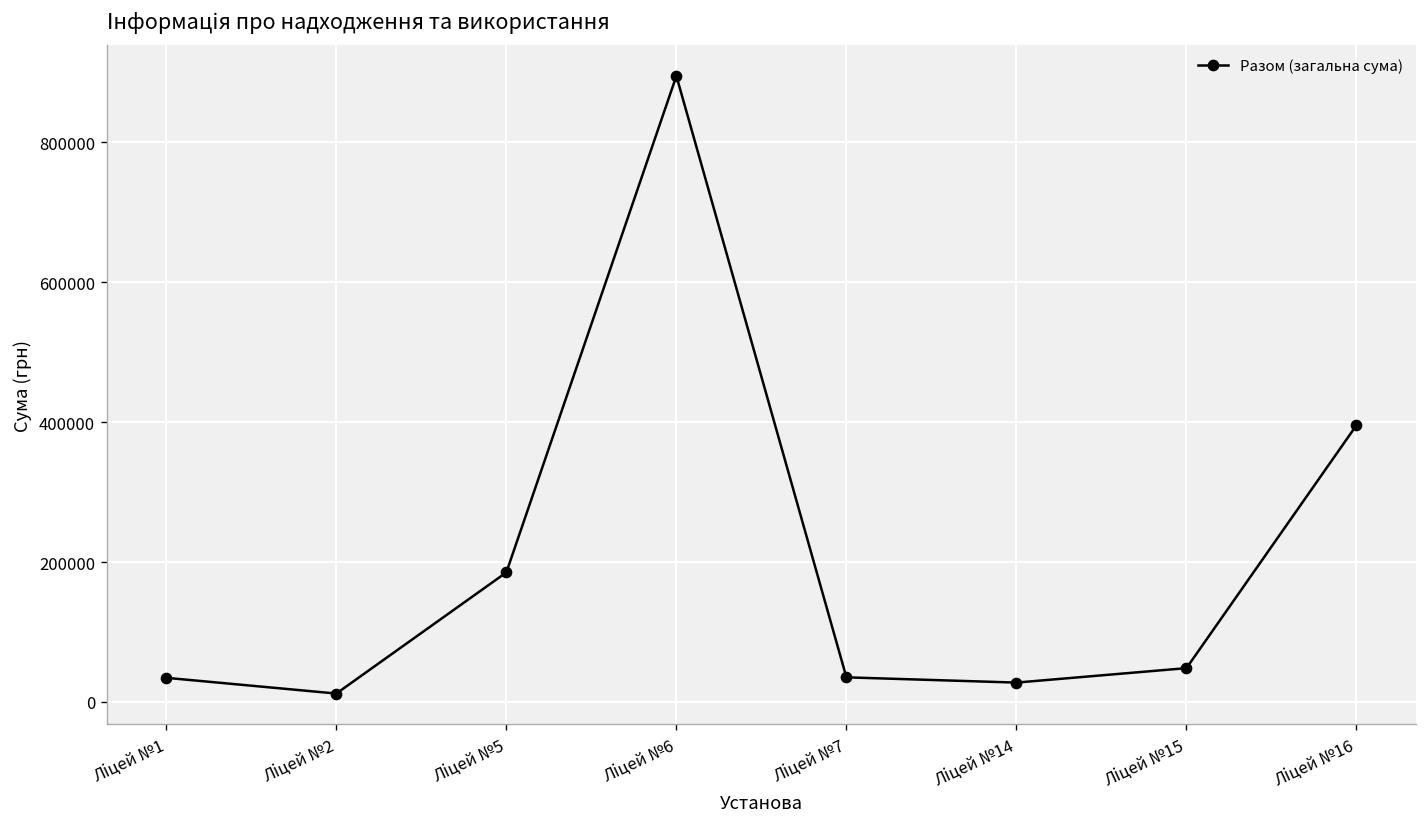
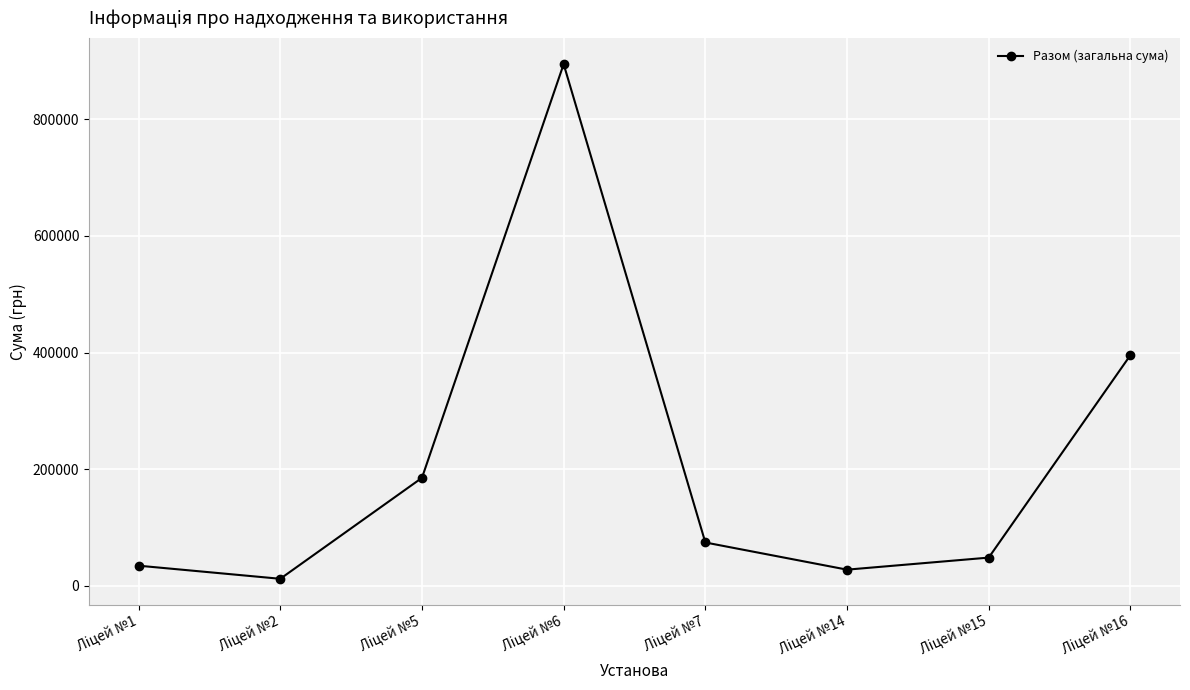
  {
    "Ліцей №1": 30000,
    "Ліцей №2": 10000,
    "Ліцей №5": 190000,
    "Ліцей №6": 890000,
-   "Ліцей №7": 40000,
+   "Ліцей №7": 70000,
    "Ліцей №14": 30000,
    "Ліцей №15": 50000,
    "Ліцей №16": 400000
  }
